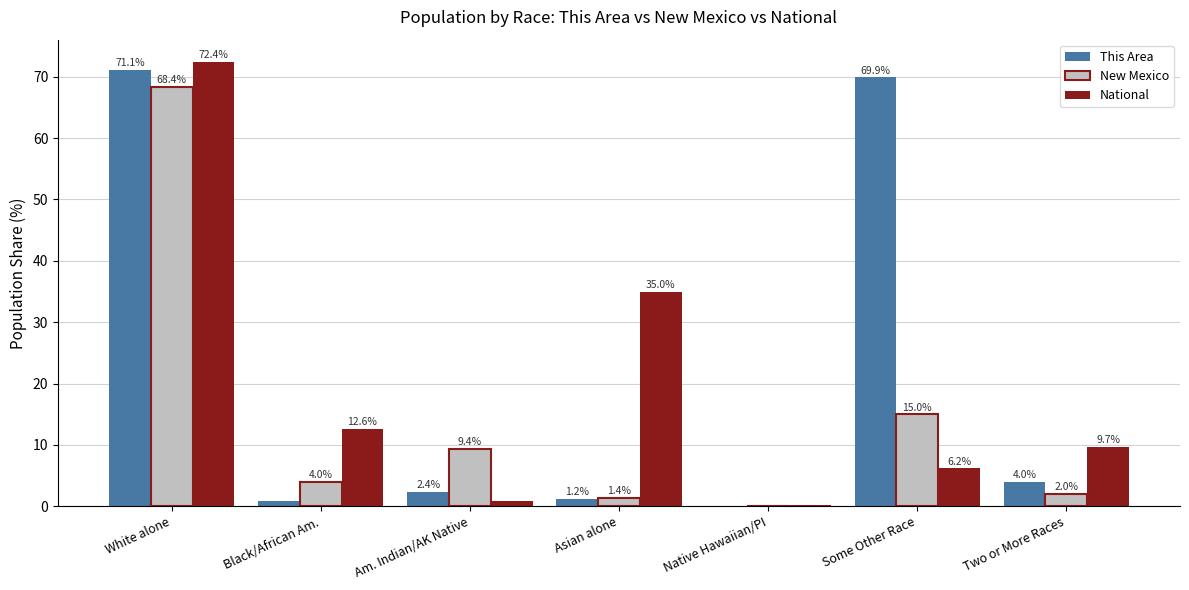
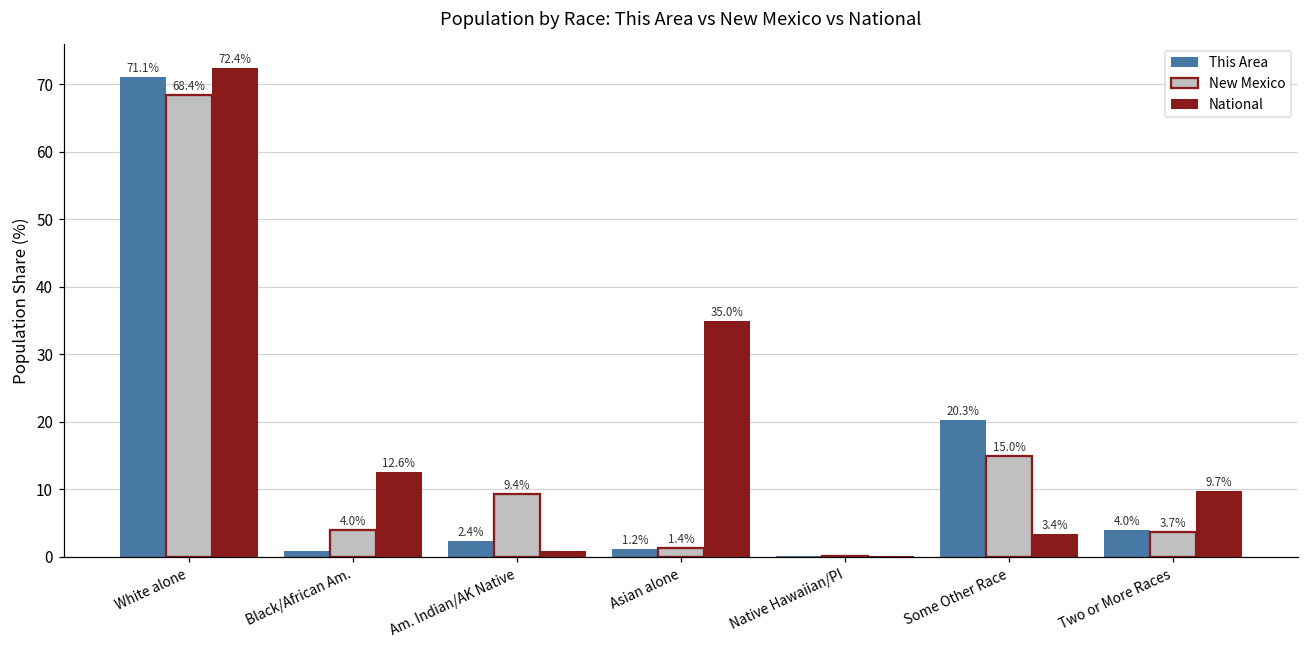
  {
    "This Area": {
      "White alone": "71.1%",
      "Am. Indian/AK Native": "2.4%",
      "Asian alone": "1.2%",
-     "Some Other Race": "69.9%",
+     "Some Other Race": "20.3%",
      "Two or More Races": "4.0%"
    },
    "New Mexico": {
      "White alone": "68.4%",
      "Black/African Am.": "4.0%",
      "Am. Indian/AK Native": "9.4%",
      "Asian alone": "1.4%",
      "Some Other Race": "15.0%",
-     "Two or More Races": "2.0%"
+     "Two or More Races": "3.7%"
    },
    "National": {
      "White alone": "72.4%",
      "Black/African Am.": "12.6%",
      "Asian alone": "35.0%",
-     "Some Other Race": "6.2%",
+     "Some Other Race": "3.4%",
      "Two or More Races": "9.7%"
    }
  }
